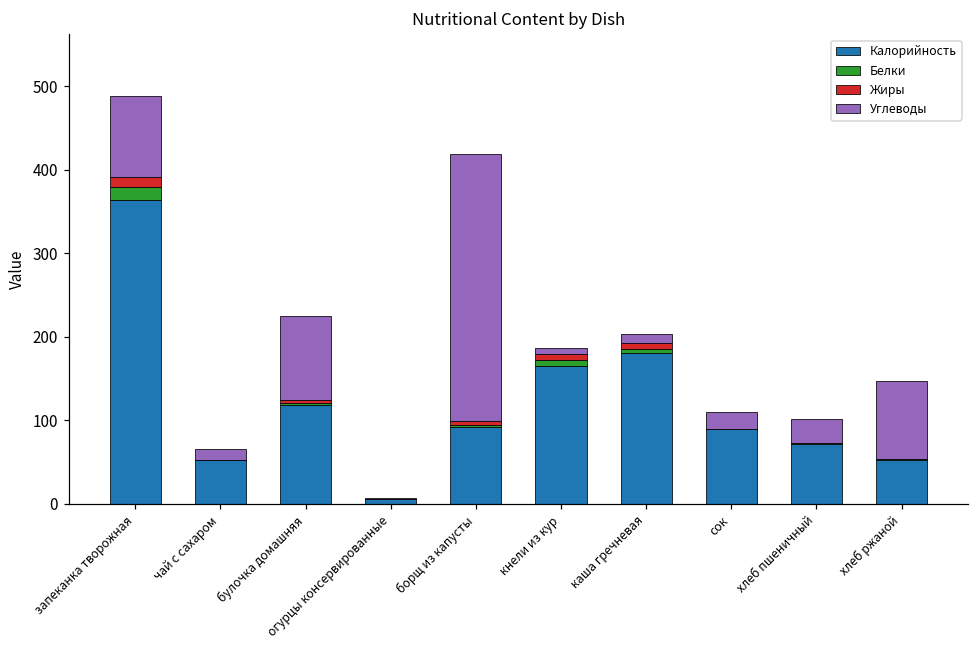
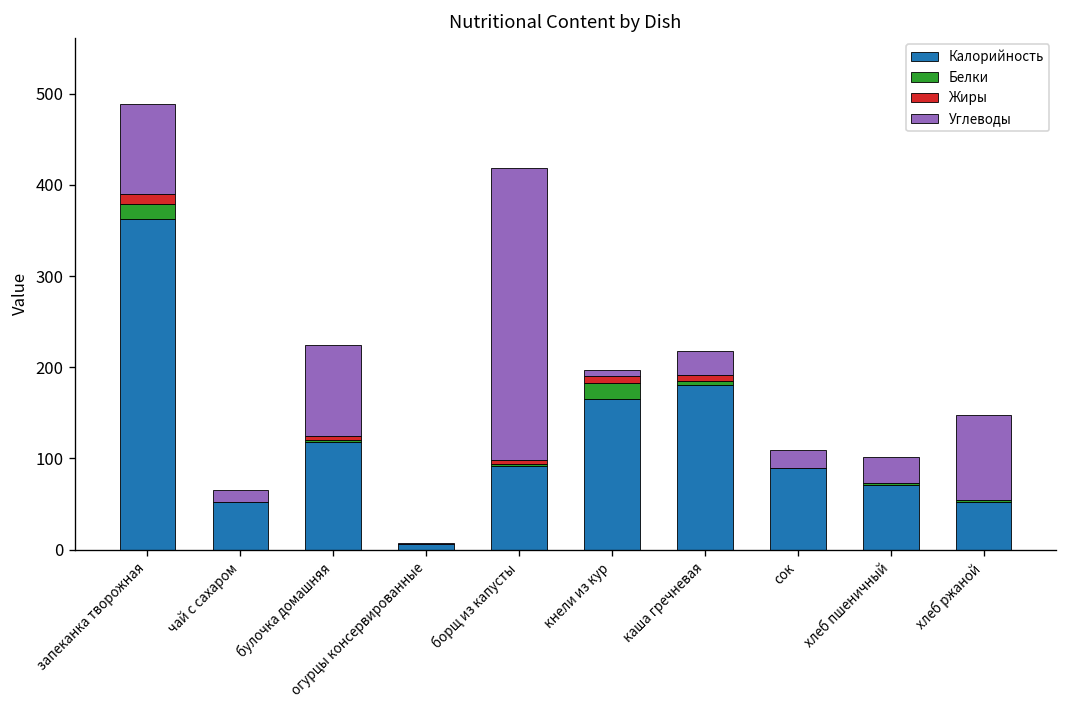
  {
    "Калорийность": {
      "запеканка творожная": 360,
      "чай с сахаром": 50,
      "булочка домашняя": 120,
      "огурцы консервированные": 10,
      "борщ из капусты": 90,
      "кнели из кур": 170,
      "каша гречневая": 180,
      "сок": 90,
      "хлеб пшеничный": 70,
      "хлеб ржаной": 50
    },
    "Белки": {
      "запеканка творожная": 20,
-     "кнели из кур": 10,
+     "кнели из кур": 20,
      "каша гречневая": 0,
      "сок": 0
    },
    "Жиры": {
      "запеканка творожная": 10,
      "чай с сахаром": 0,
      "булочка домашняя": 0,
      "огурцы консервированные": 0,
      "борщ из капусты": 0,
      "кнели из кур": 10,
      "каша гречневая": 10,
      "сок": 0,
      "хлеб пшеничный": 0,
      "хлеб ржаной": 0
    },
    "Углеводы": {
      "запеканка творожная": 100,
      "чай с сахаром": 10,
      "булочка домашняя": 100,
      "борщ из капусты": 320,
      "кнели из кур": 10,
-     "каша гречневая": 10,
+     "каша гречневая": 30,
      "сок": 20,
      "хлеб пшеничный": 30,
      "хлеб ржаной": 90
    }
  }
